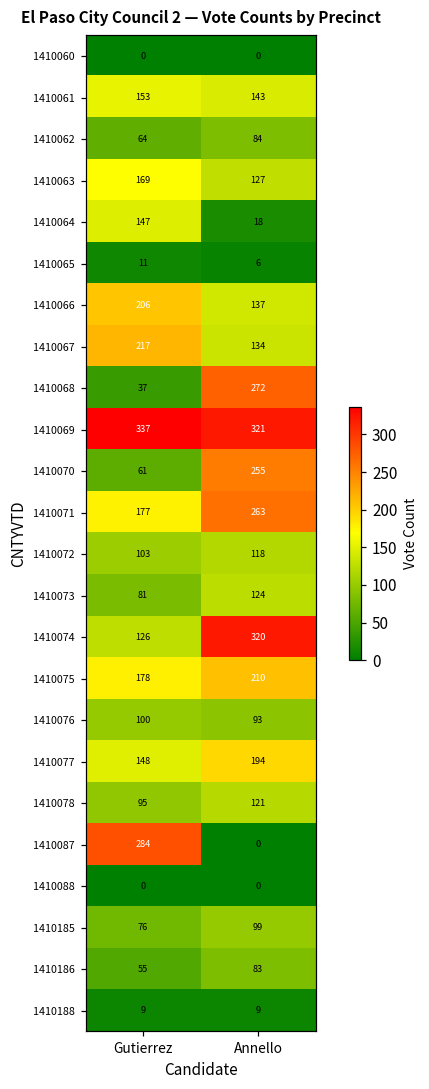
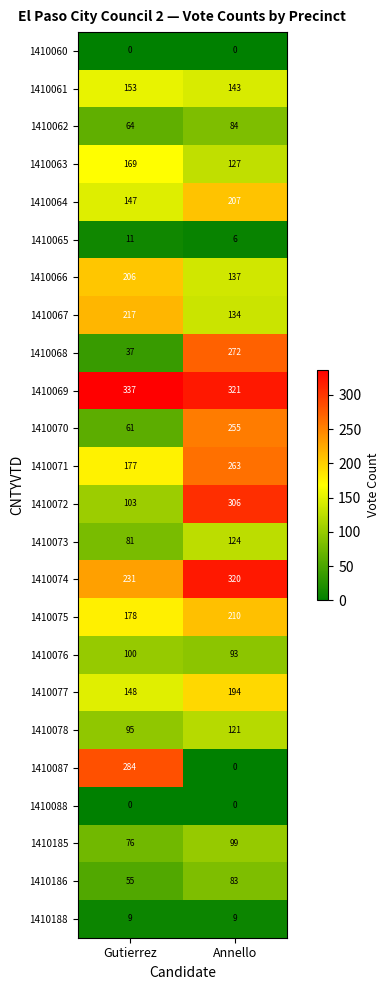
  {
    "1410060": {
      "Gutierrez": 0,
      "Annello": 0
    },
    "1410061": {
      "Gutierrez": 153,
      "Annello": 143
    },
    "1410062": {
      "Gutierrez": 64,
      "Annello": 84
    },
    "1410063": {
      "Gutierrez": 169,
      "Annello": 127
    },
    "1410064": {
      "Gutierrez": 147,
-     "Annello": 18
+     "Annello": 207
    },
    "1410065": {
      "Gutierrez": 11,
      "Annello": 6
    },
    "1410066": {
      "Gutierrez": 206,
      "Annello": 137
    },
    "1410067": {
      "Gutierrez": 217,
      "Annello": 134
    },
    "1410068": {
      "Gutierrez": 37,
      "Annello": 272
    },
    "1410069": {
      "Gutierrez": 337,
      "Annello": 321
    },
    "1410070": {
      "Gutierrez": 61,
      "Annello": 255
    },
    "1410071": {
      "Gutierrez": 177,
      "Annello": 263
    },
    "1410072": {
      "Gutierrez": 103,
-     "Annello": 118
+     "Annello": 306
    },
    "1410073": {
      "Gutierrez": 81,
      "Annello": 124
    },
    "1410074": {
-     "Gutierrez": 126,
+     "Gutierrez": 231,
      "Annello": 320
    },
    "1410075": {
      "Gutierrez": 178,
      "Annello": 210
    },
    "1410076": {
      "Gutierrez": 100,
      "Annello": 93
    },
    "1410077": {
      "Gutierrez": 148,
      "Annello": 194
    },
    "1410078": {
      "Gutierrez": 95,
      "Annello": 121
    },
    "1410087": {
      "Gutierrez": 284,
      "Annello": 0
    },
    "1410088": {
      "Gutierrez": 0,
      "Annello": 0
    },
    "1410185": {
      "Gutierrez": 76,
      "Annello": 99
    },
    "1410186": {
      "Gutierrez": 55,
      "Annello": 83
    },
    "1410188": {
      "Gutierrez": 9,
      "Annello": 9
    }
  }
